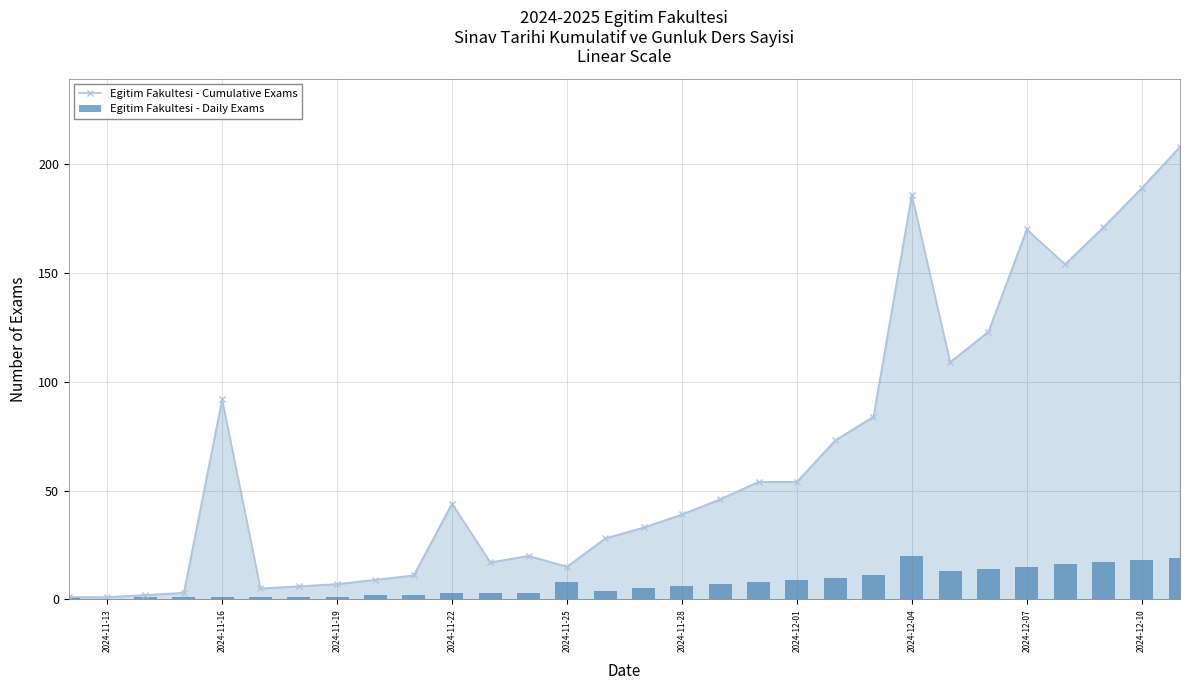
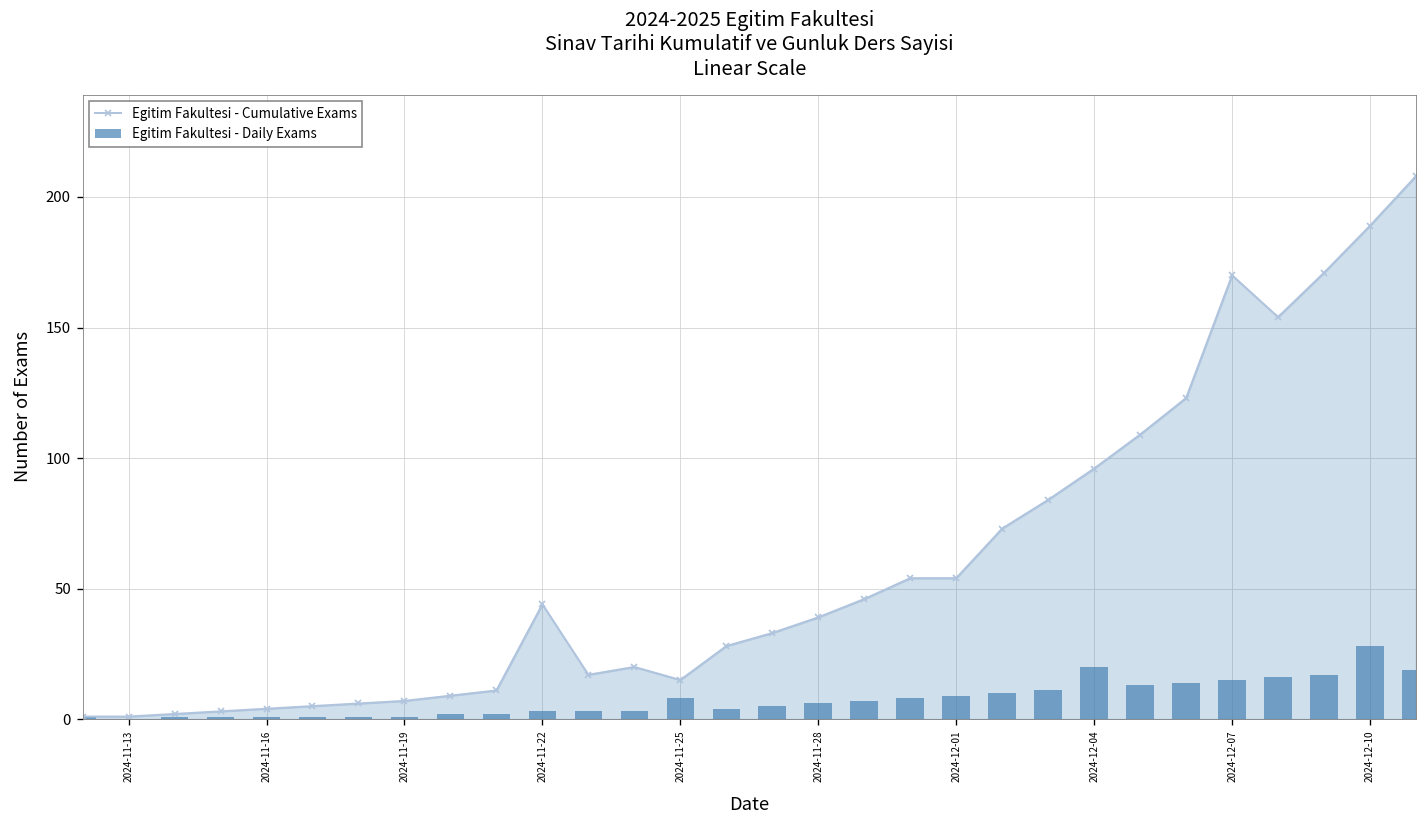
  {
    "Egitim Fakultesi - Cumulative Exams": {
      "2024-11-13": 1,
-     "2024-11-16": 92,
+     "2024-11-16": 4,
      "2024-11-19": 7,
      "2024-11-22": 44,
      "2024-11-25": 15,
      "2024-11-28": 39,
      "2024-12-01": 54,
-     "2024-12-04": 186,
+     "2024-12-04": 96,
      "2024-12-07": 170,
      "2024-12-10": 189
    },
    "Egitim Fakultesi - Daily Exams": {
      "2024-11-13": 0,
      "2024-11-22": 3,
      "2024-11-25": 8,
      "2024-11-28": 6,
      "2024-12-01": 9,
      "2024-12-04": 20,
      "2024-12-07": 15,
-     "2024-12-10": 18
+     "2024-12-10": 28
    }
  }
